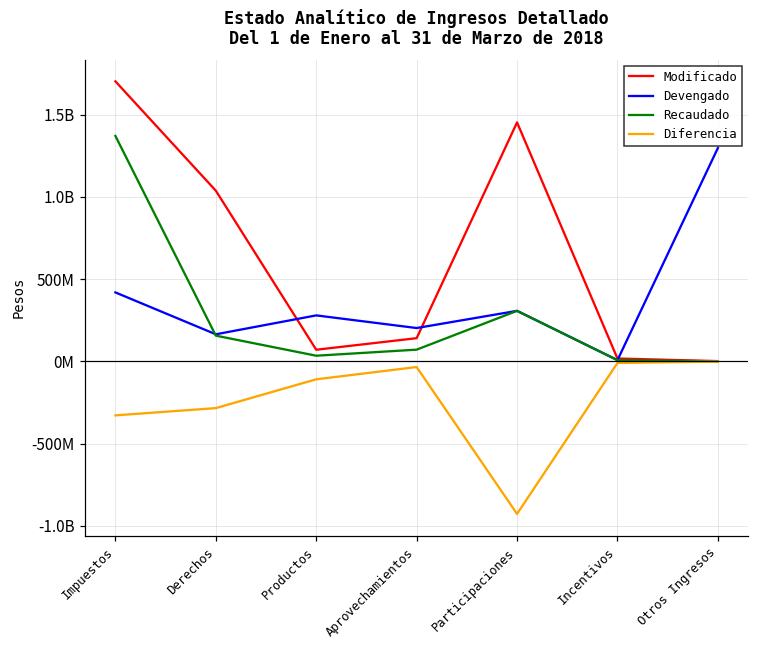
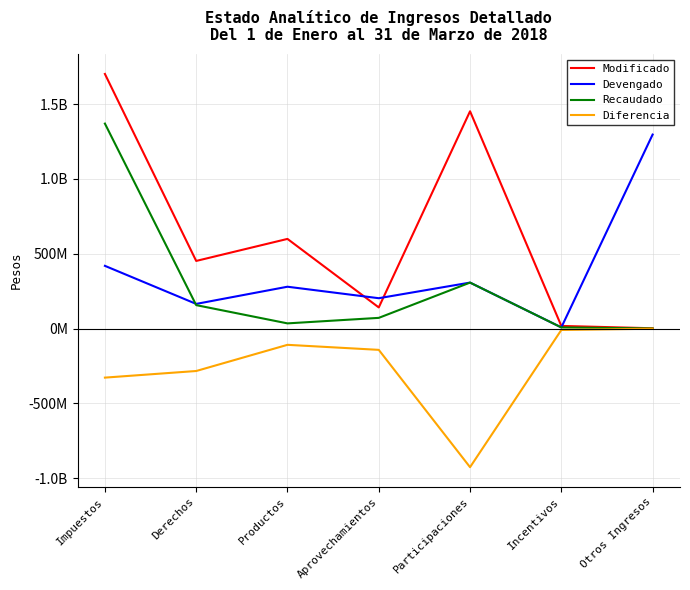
  {
    "Modificado": {
      "Impuestos": 1700000000,
-     "Derechos": 1040000000,
-     "Productos": 70000000,
+     "Derechos": 450000000,
+     "Productos": 600000000,
      "Aprovechamientos": 140000000,
      "Participaciones": 1450000000
    },
    "Devengado": {
      "Impuestos": 420000000,
      "Productos": 280000000,
      "Aprovechamientos": 200000000,
      "Otros Ingresos": 1300000000
    },
    "Recaudado": {
      "Impuestos": 1370000000,
      "Productos": 30000000,
      "Aprovechamientos": 70000000
    },
    "Diferencia": {
      "Impuestos": -330000000,
      "Derechos": -280000000,
      "Productos": -110000000,
-     "Aprovechamientos": -30000000,
+     "Aprovechamientos": -140000000,
      "Participaciones": -930000000,
      "Incentivos": -10000000
    }
  }
